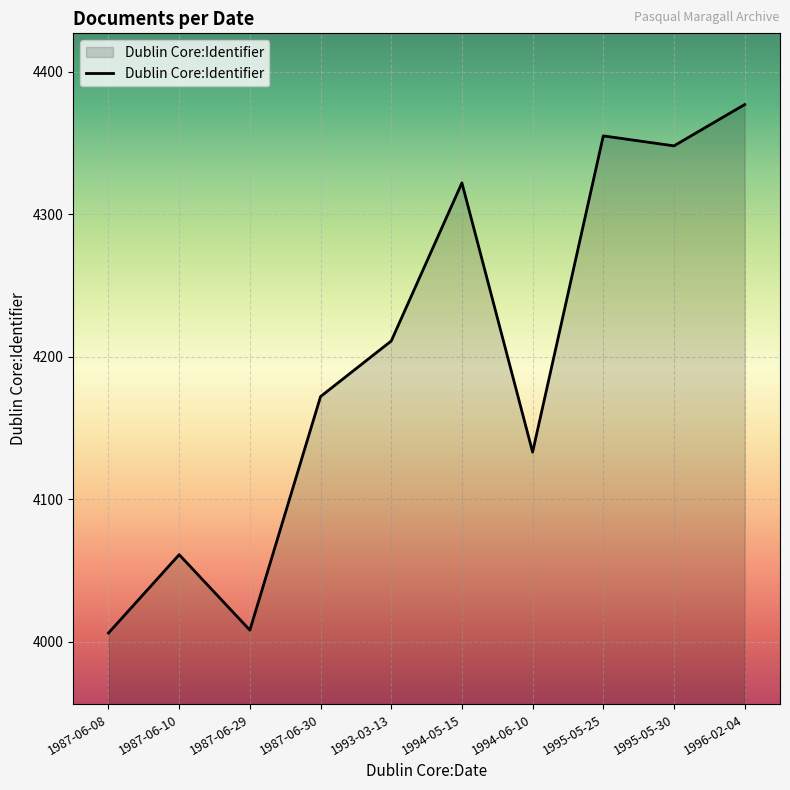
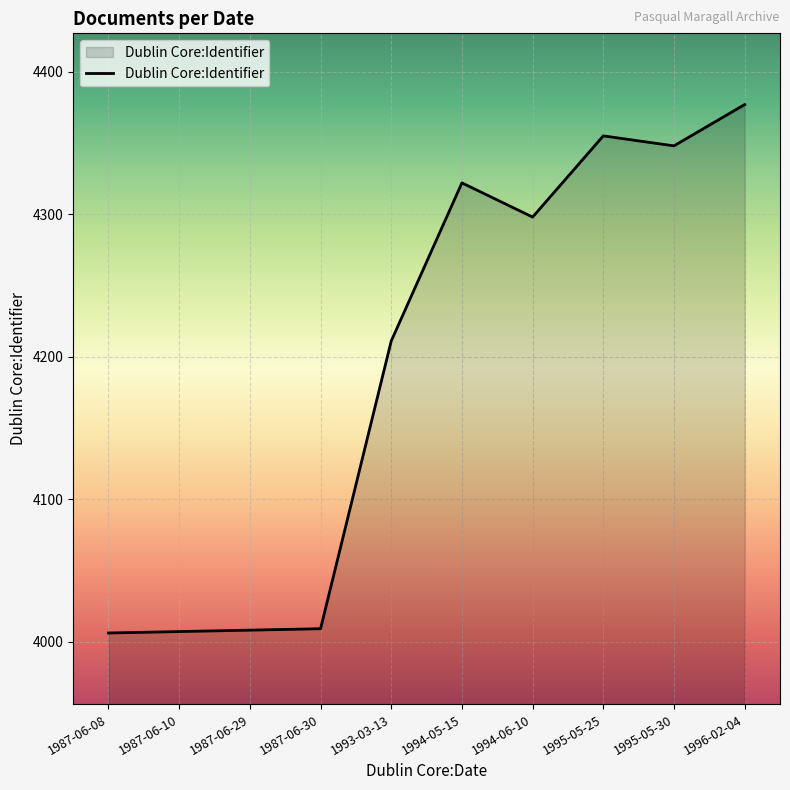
  {
    "1987-06-08": 4006,
-   "1987-06-10": 4061,
+   "1987-06-10": 4007,
    "1987-06-29": 4008,
-   "1987-06-30": 4172,
+   "1987-06-30": 4009,
    "1993-03-13": 4211,
    "1994-05-15": 4322,
-   "1994-06-10": 4133,
+   "1994-06-10": 4298,
    "1995-05-25": 4355,
    "1995-05-30": 4348,
    "1996-02-04": 4377
  }
